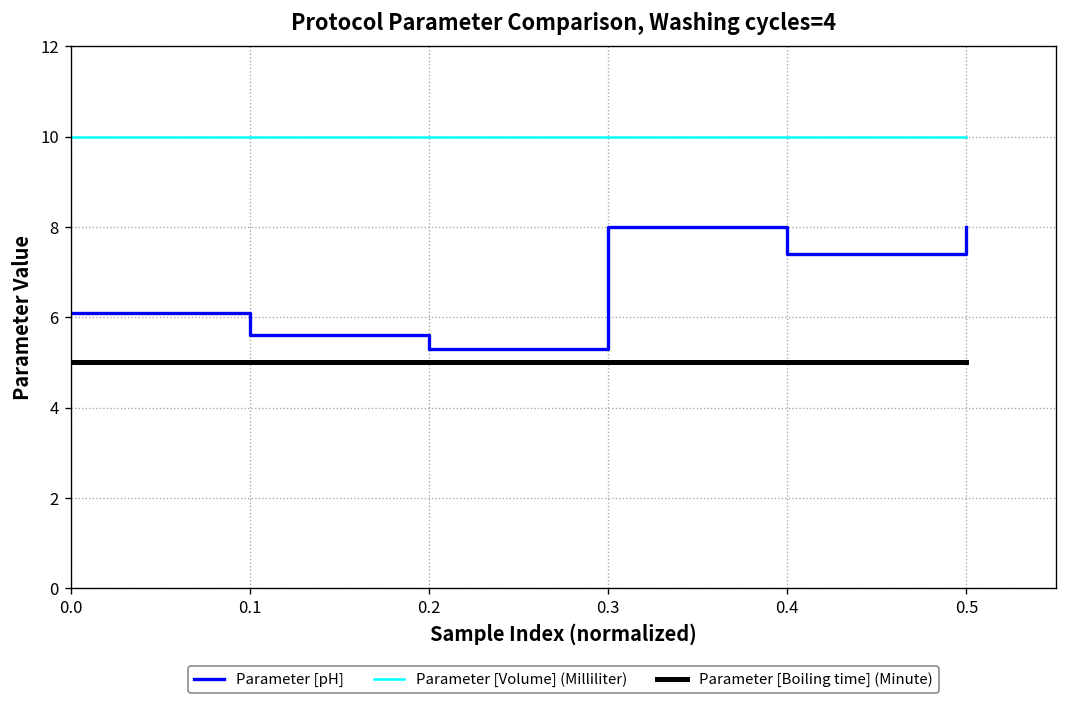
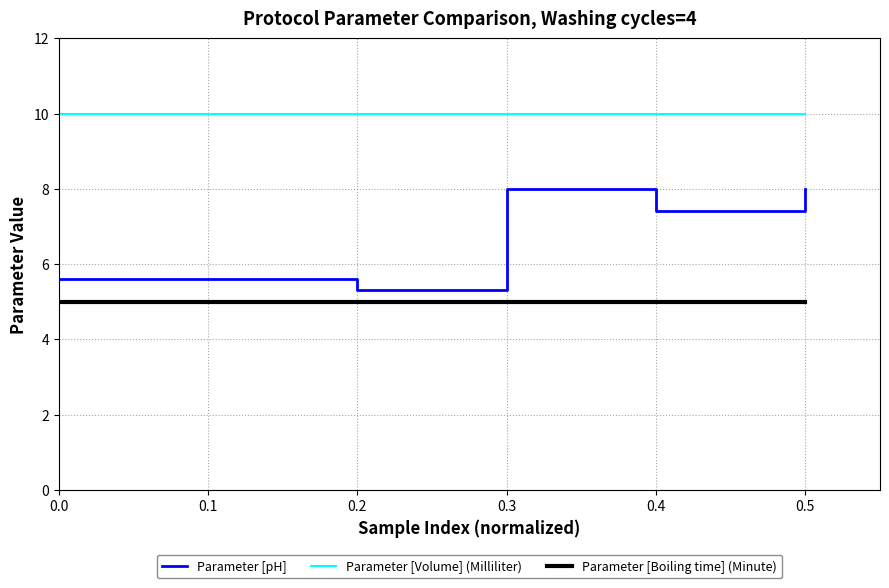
  {
    "Parameter [pH]": {
-     "0.0": 6.1,
+     "0.0": 5.6,
      "0.1": 5.6,
      "0.2": 5.3,
      "0.3": 8.0,
      "0.4": 7.4,
      "0.5": 8.0
    },
    "Parameter [Volume] (Milliliter)": {
      "0.0": 10.0,
      "0.1": 10.0,
      "0.2": 10.0,
      "0.3": 10.0,
      "0.4": 10.0,
      "0.5": 10.0
    },
    "Parameter [Boiling time] (Minute)": {
      "0.0": 5.0,
      "0.1": 5.0,
      "0.2": 5.0,
      "0.3": 5.0,
      "0.4": 5.0,
      "0.5": 5.0
    }
  }
